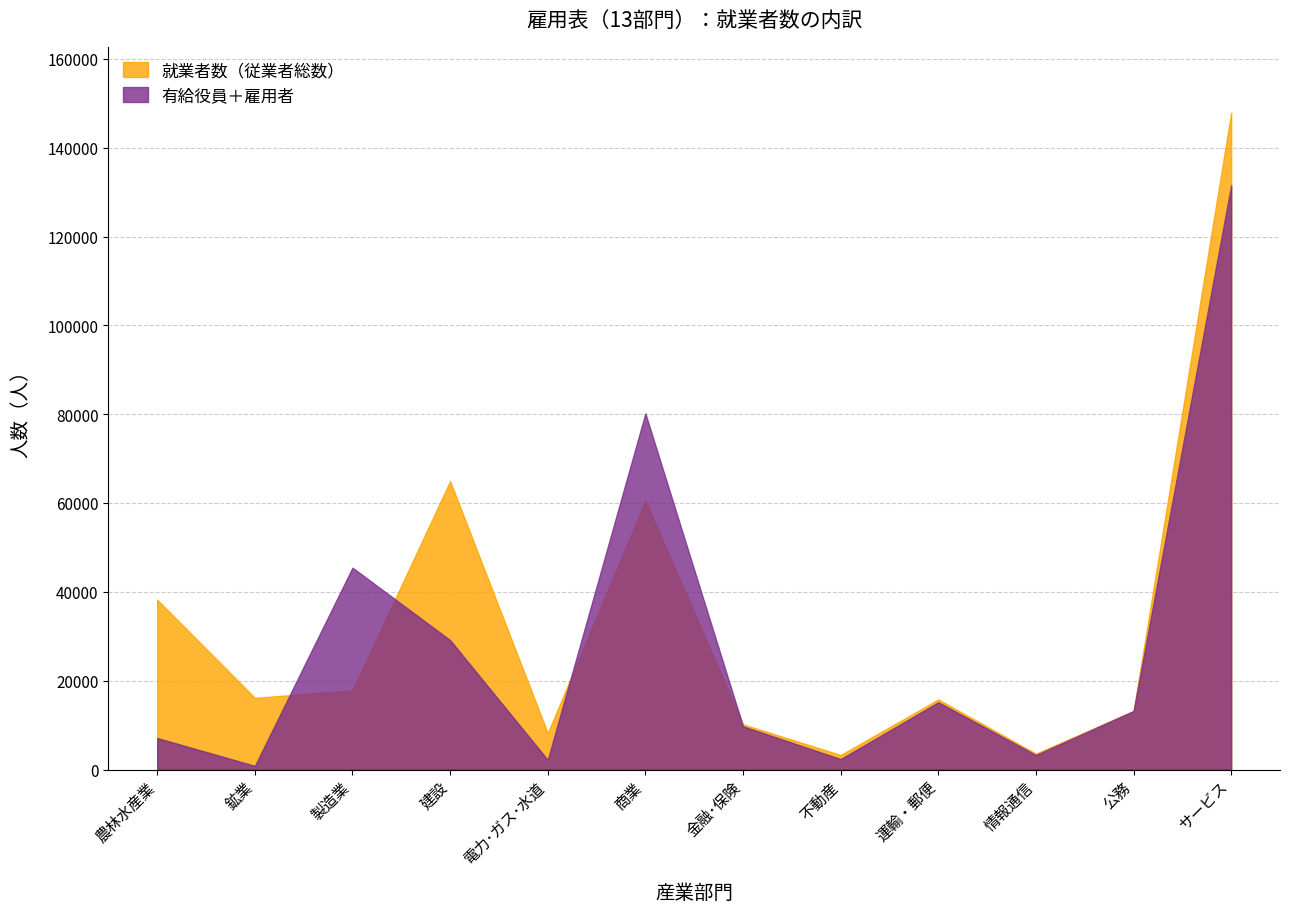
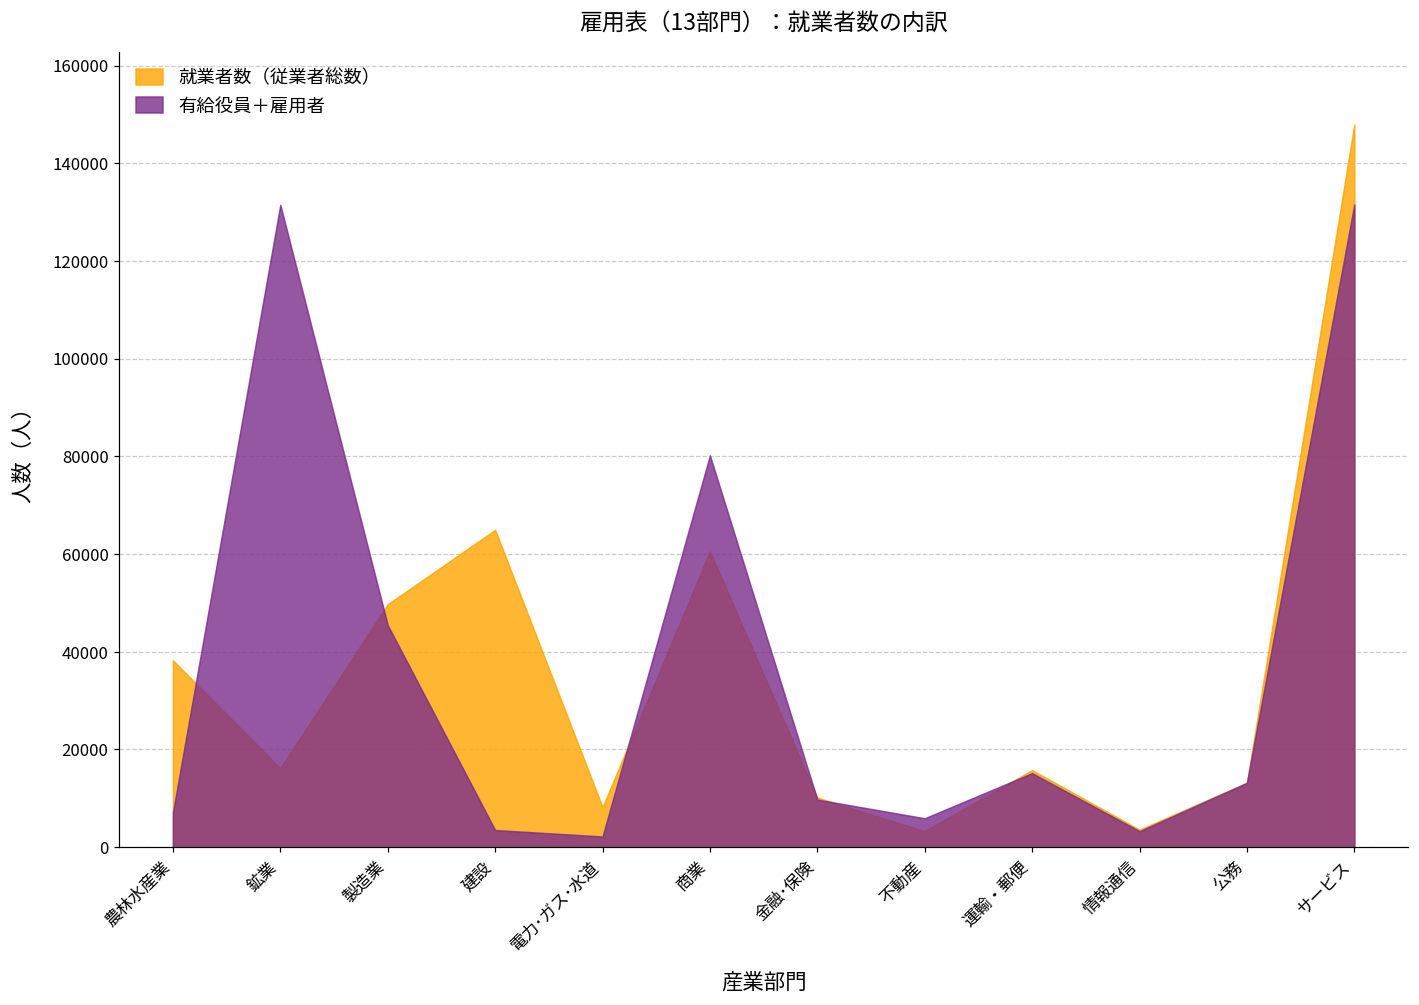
  {
    "就業者数（従業者総数）": {
      "農林水産業": 38000,
      "鉱業": 16000,
-     "製造業": 18000,
+     "製造業": 50000,
      "建設": 65000,
      "電力･ガス･水道": 8000,
      "商業": 61000,
      "不動産": 3000,
      "運輸・郵便": 16000,
      "サービス": 148000
    },
    "有給役員＋雇用者": {
      "農林水産業": 7000,
-     "鉱業": 1000,
+     "鉱業": 131000,
      "製造業": 45000,
-     "建設": 29000,
+     "建設": 4000,
      "電力･ガス･水道": 2000,
      "商業": 80000,
-     "不動産": 2000,
+     "不動産": 6000,
      "運輸・郵便": 15000,
      "サービス": 132000
    }
  }
